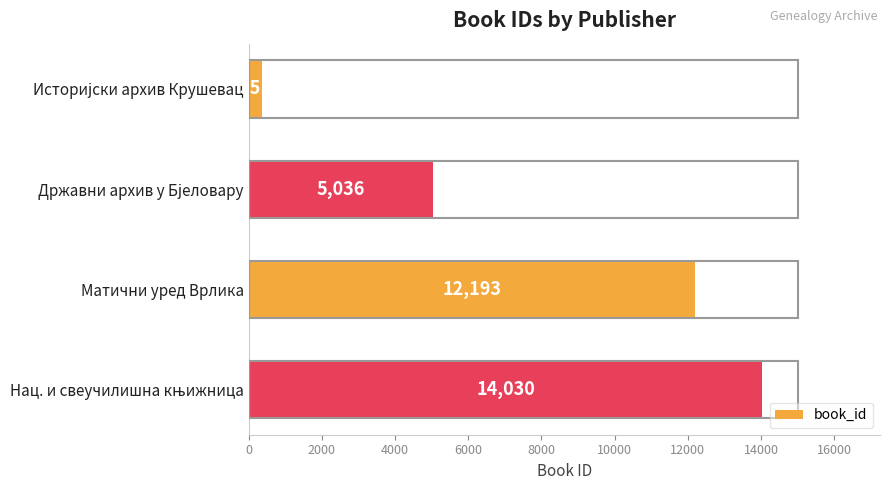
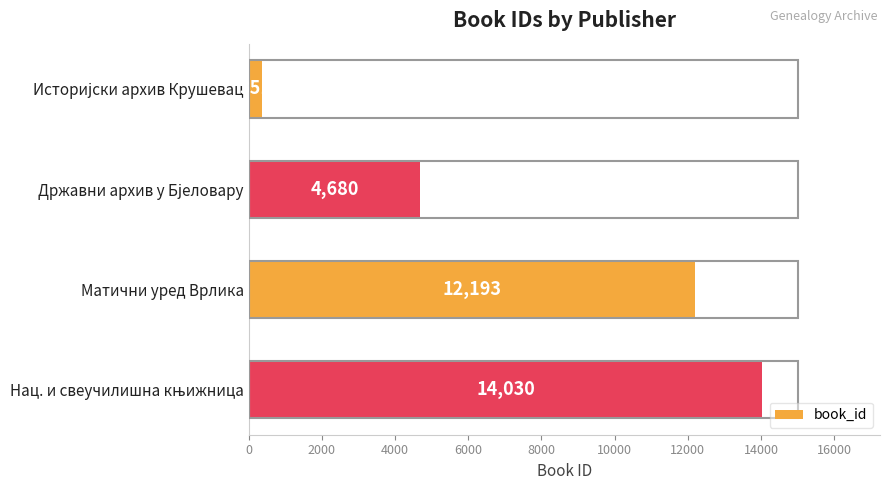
  {
-   "Државни архив у Бјеловару": "5,036",
+   "Државни архив у Бјеловару": "4,680",
    "Матични уред Врлика": "12,193",
    "Нац. и свеучилишна књижница": "14,030"
  }
